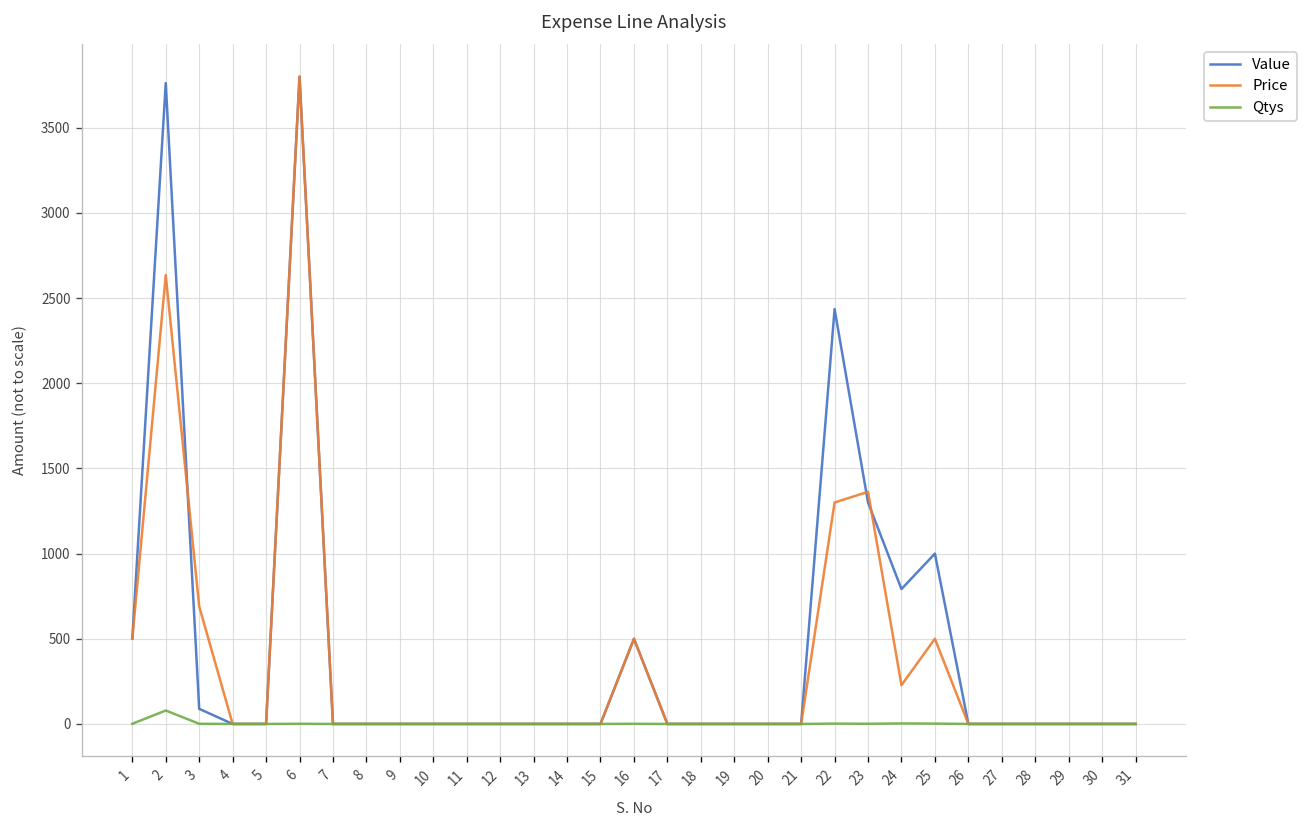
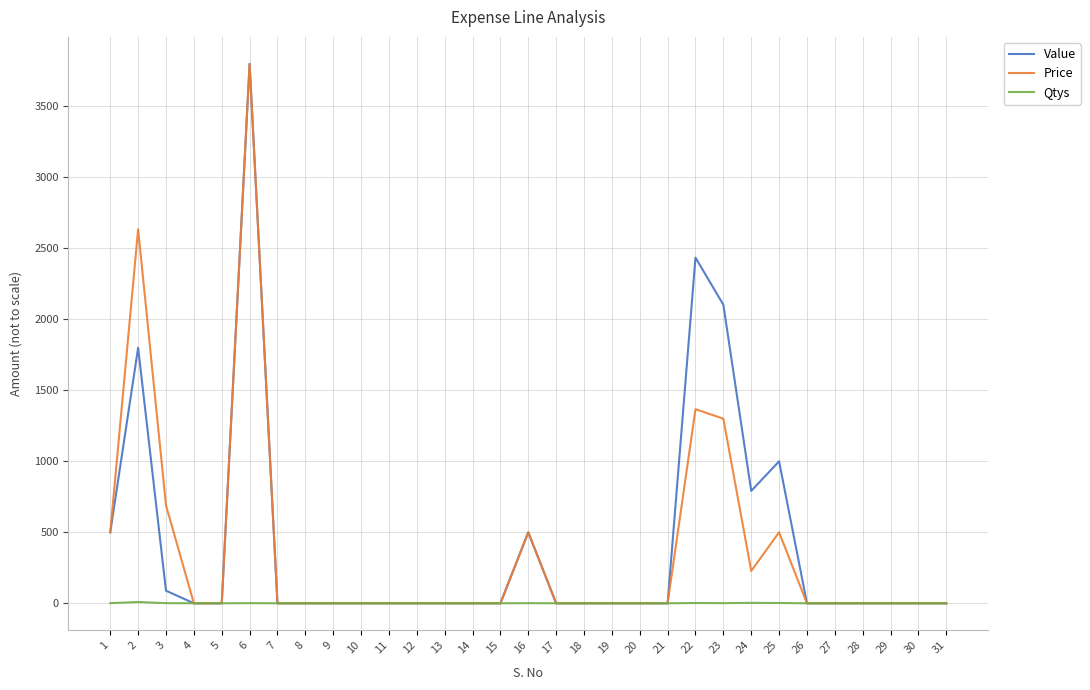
  {
    "Value": {
-     "2": 3760,
+     "2": 1800,
      "3": 90,
      "22": 2440,
-     "23": 1300,
+     "23": 2100,
      "24": 790,
      "25": 1000
    },
    "Price": {
      "2": 2640,
      "3": 690,
-     "22": 1300,
-     "23": 1360,
+     "22": 1370,
+     "23": 1300,
      "24": 230,
      "25": 500
    },
    "Qtys": {
      "1": 0,
-     "2": 80,
+     "2": 10,
      "3": 0,
      "6": 0,
      "16": 0,
      "22": 0,
      "23": 0,
      "24": 0,
      "25": 0
    }
  }
